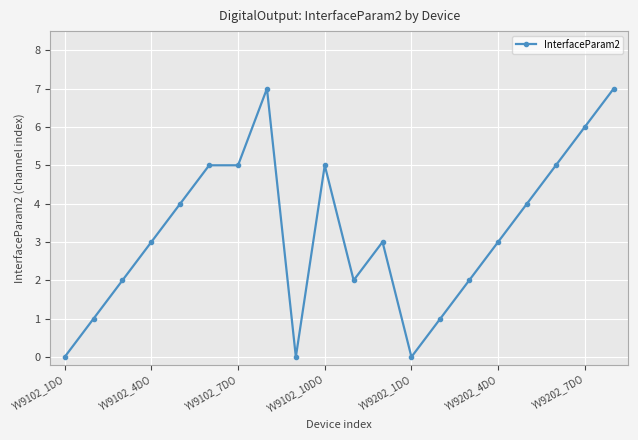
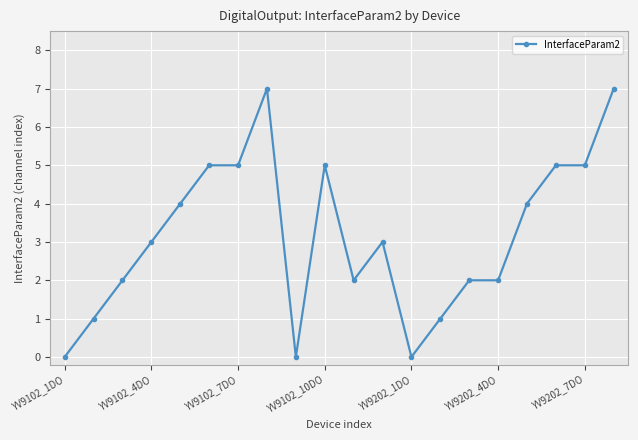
  {
    "YV9102_1DO": 0,
    "YV9102_4DO": 3,
    "YV9102_7DO": 5,
    "YV9102_10DO": 5,
    "YV9202_1DO": 0,
-   "YV9202_4DO": 3,
-   "YV9202_7DO": 6
+   "YV9202_4DO": 2,
+   "YV9202_7DO": 5
  }
